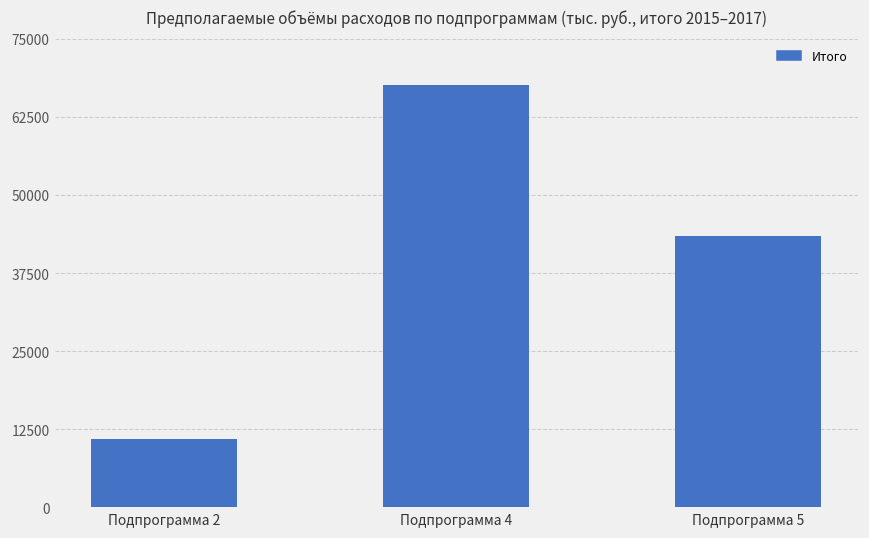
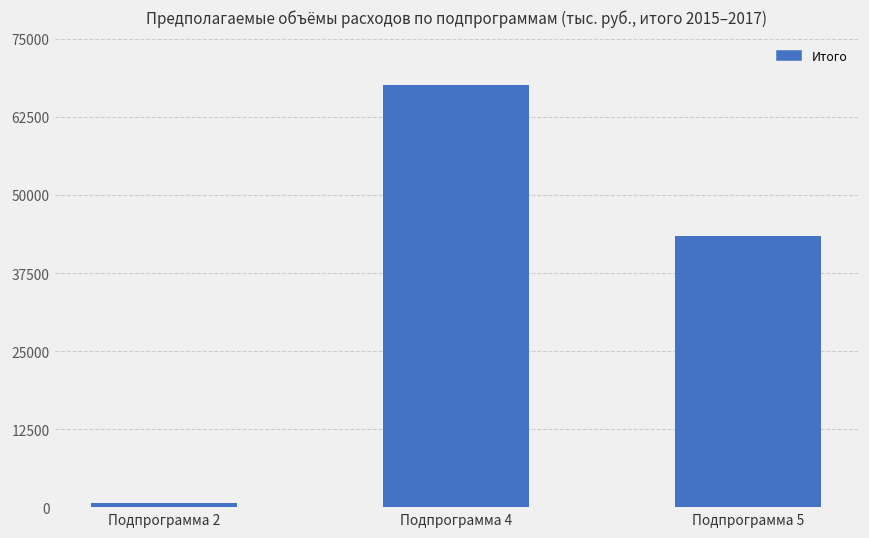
  {
-   "Подпрограмма 2": 11000,
+   "Подпрограмма 2": 1000,
    "Подпрограмма 4": 68000,
    "Подпрограмма 5": 43000
  }
